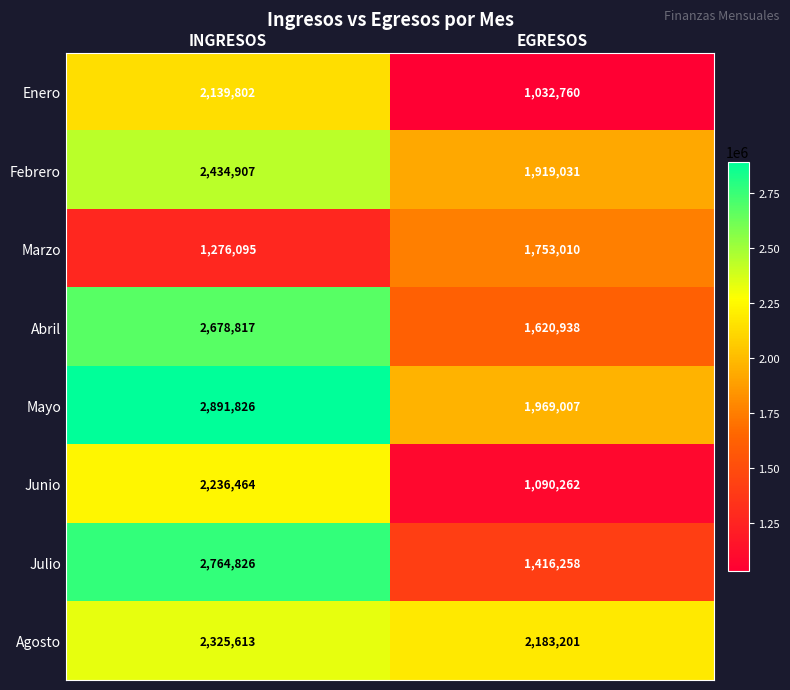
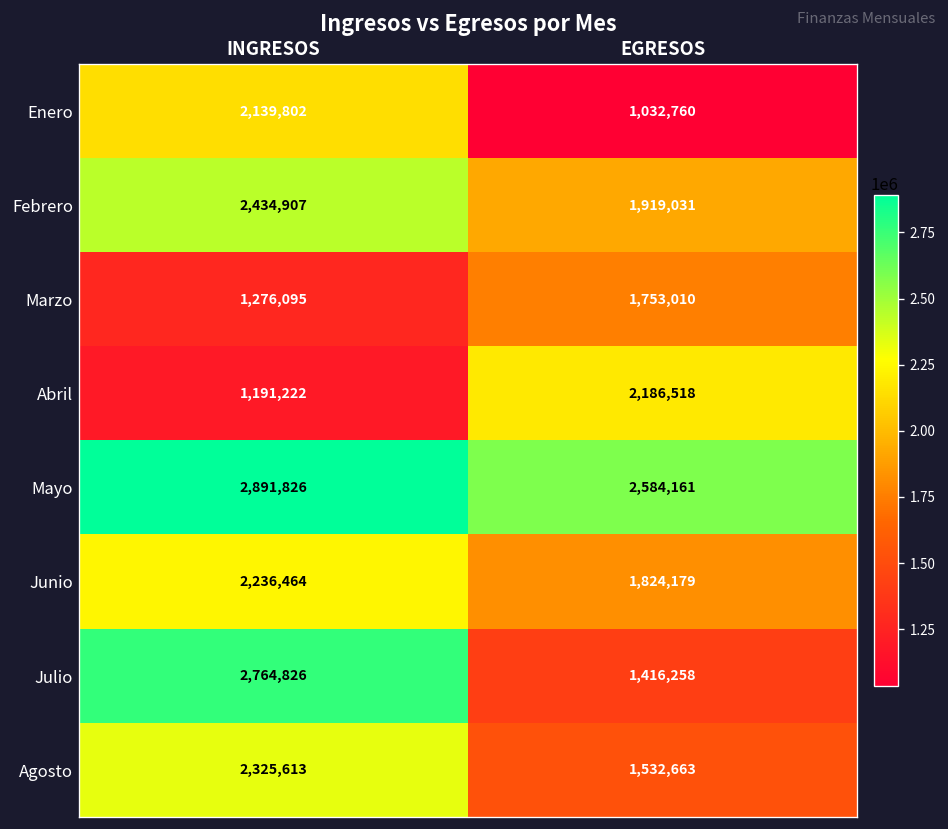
  {
    "Enero": {
      "INGRESOS": "2,139,802",
      "EGRESOS": "1,032,760"
    },
    "Febrero": {
      "INGRESOS": "2,434,907",
      "EGRESOS": "1,919,031"
    },
    "Marzo": {
      "INGRESOS": "1,276,095",
      "EGRESOS": "1,753,010"
    },
    "Abril": {
-     "INGRESOS": "2,678,817",
-     "EGRESOS": "1,620,938"
+     "INGRESOS": "1,191,222",
+     "EGRESOS": "2,186,518"
    },
    "Mayo": {
      "INGRESOS": "2,891,826",
-     "EGRESOS": "1,969,007"
+     "EGRESOS": "2,584,161"
    },
    "Junio": {
      "INGRESOS": "2,236,464",
-     "EGRESOS": "1,090,262"
+     "EGRESOS": "1,824,179"
    },
    "Julio": {
      "INGRESOS": "2,764,826",
      "EGRESOS": "1,416,258"
    },
    "Agosto": {
      "INGRESOS": "2,325,613",
-     "EGRESOS": "2,183,201"
+     "EGRESOS": "1,532,663"
    }
  }
